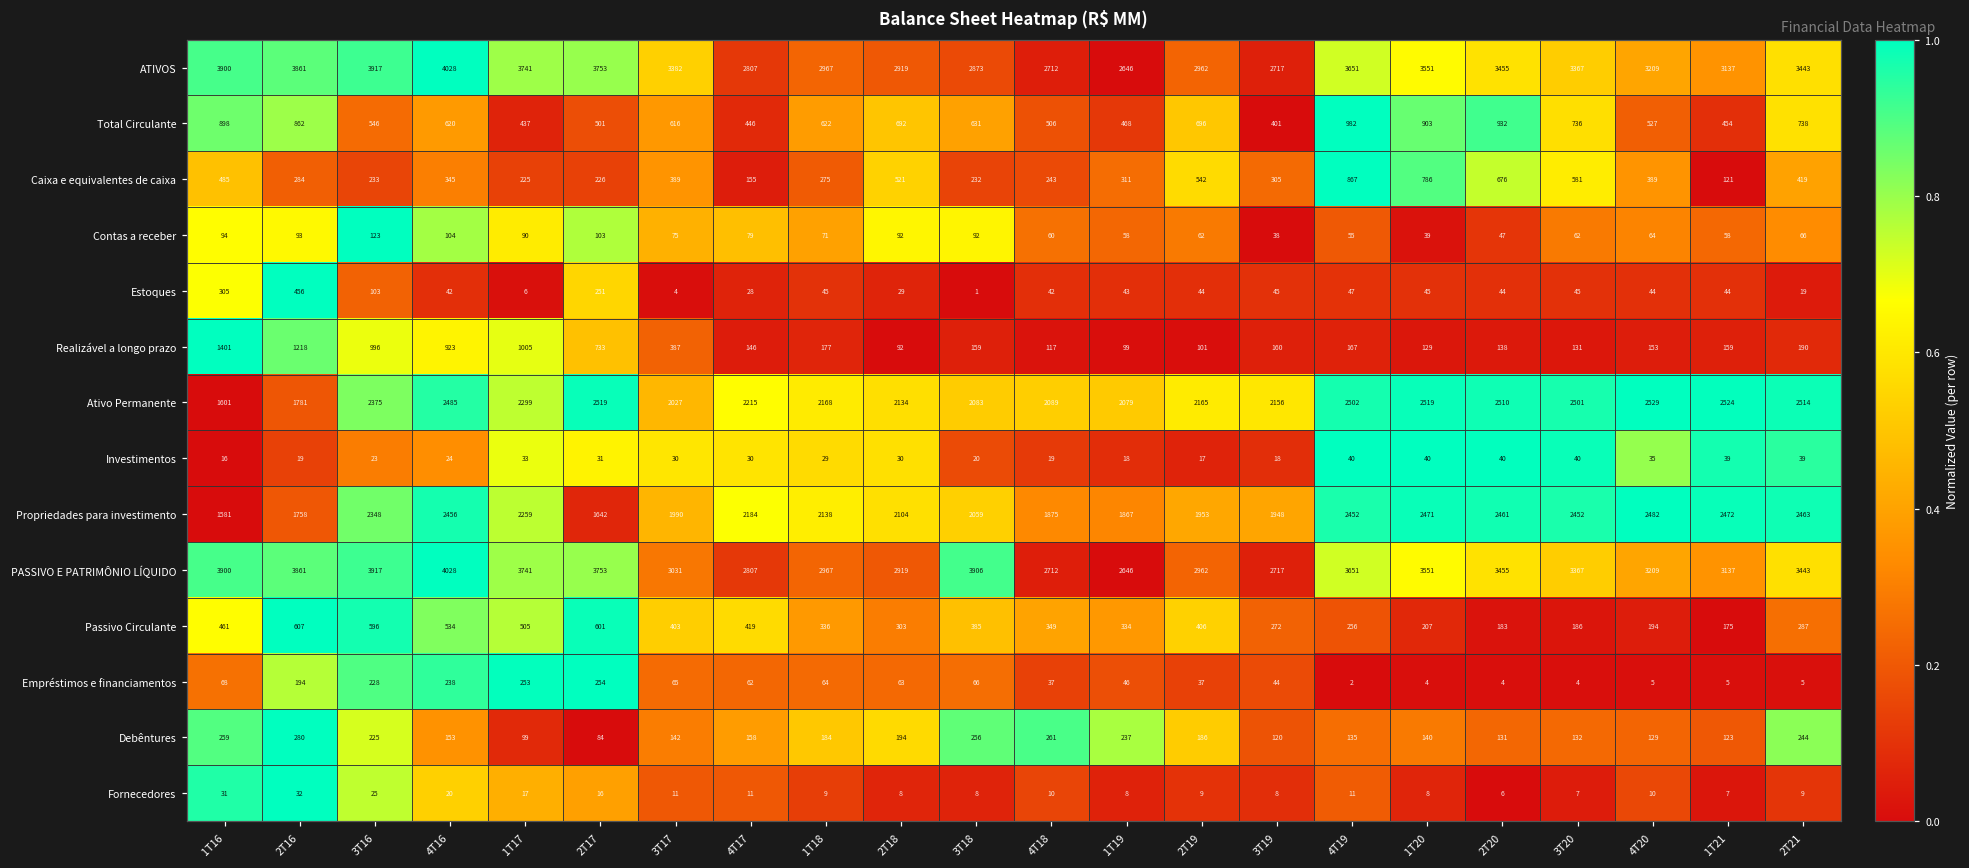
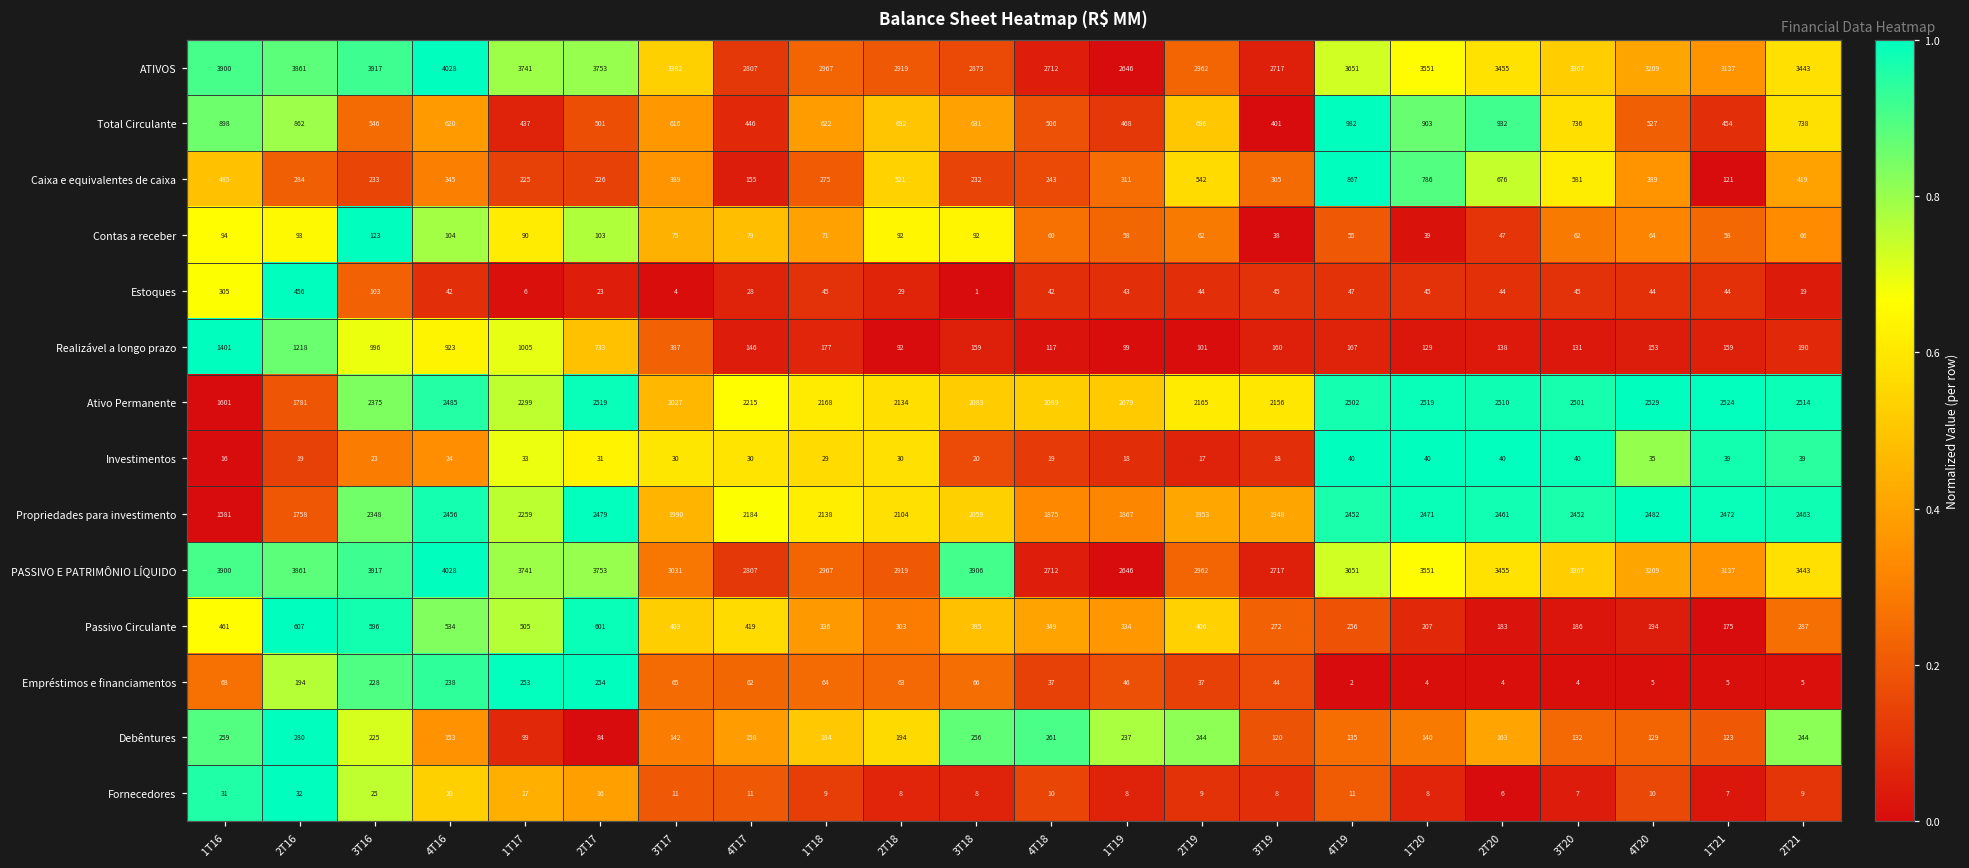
  {
    "Estoques": {
      "1T16": 305,
      "2T16": 456,
      "3T16": 103,
      "4T16": 42,
      "1T17": 6,
-     "2T17": 251,
+     "2T17": 23,
      "3T17": 4,
      "4T17": 28,
      "1T18": 45,
      "2T18": 29,
      "3T18": 1,
      "4T18": 42,
      "1T19": 43,
      "2T19": 44,
      "3T19": 45,
      "4T19": 47,
      "1T20": 45,
      "2T20": 44,
      "3T20": 45,
      "4T20": 44,
      "1T21": 44,
      "2T21": 19
    },
    "Propriedades para investimento": {
      "1T16": 1581,
      "2T16": 1758,
      "3T16": 2348,
      "4T16": 2456,
      "1T17": 2259,
-     "2T17": 1642,
+     "2T17": 2479,
      "3T17": 1990,
      "4T17": 2184,
      "1T18": 2138,
      "2T18": 2104,
      "3T18": 2059,
      "4T18": 1875,
      "1T19": 1867,
      "2T19": 1953,
      "3T19": 1948,
      "4T19": 2452,
      "1T20": 2471,
      "2T20": 2461,
      "3T20": 2452,
      "4T20": 2482,
      "1T21": 2472,
      "2T21": 2463
    },
    "Debêntures": {
      "1T16": 259,
      "2T16": 280,
      "3T16": 225,
      "4T16": 153,
      "1T17": 99,
      "2T17": 84,
      "3T17": 142,
      "4T17": 158,
      "1T18": 184,
      "2T18": 194,
      "3T18": 256,
      "4T18": 261,
      "1T19": 237,
-     "2T19": 186,
+     "2T19": 244,
      "3T19": 120,
      "4T19": 135,
      "1T20": 140,
-     "2T20": 131,
+     "2T20": 163,
      "3T20": 132,
      "4T20": 129,
      "1T21": 123,
      "2T21": 244
    }
  }
